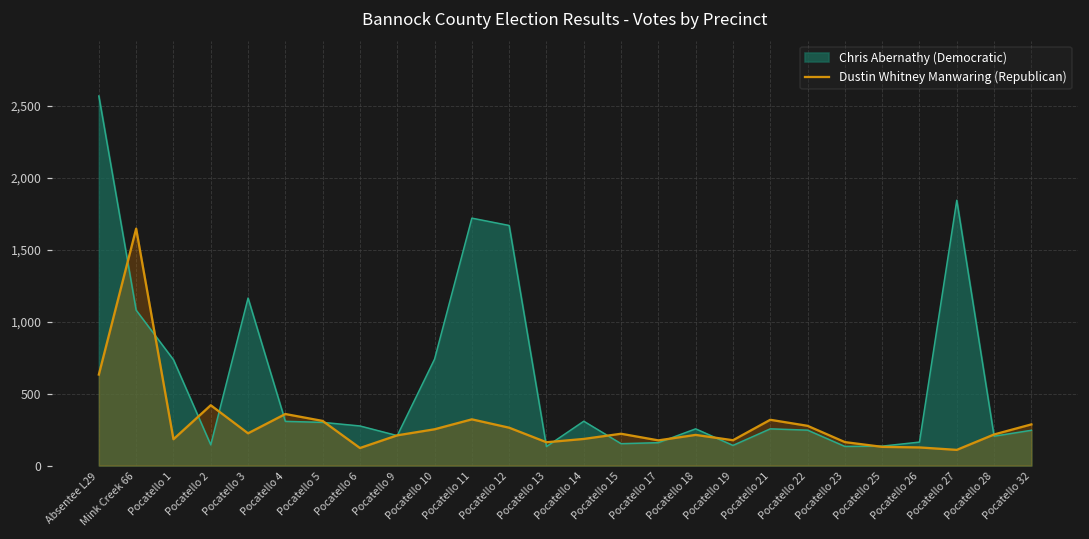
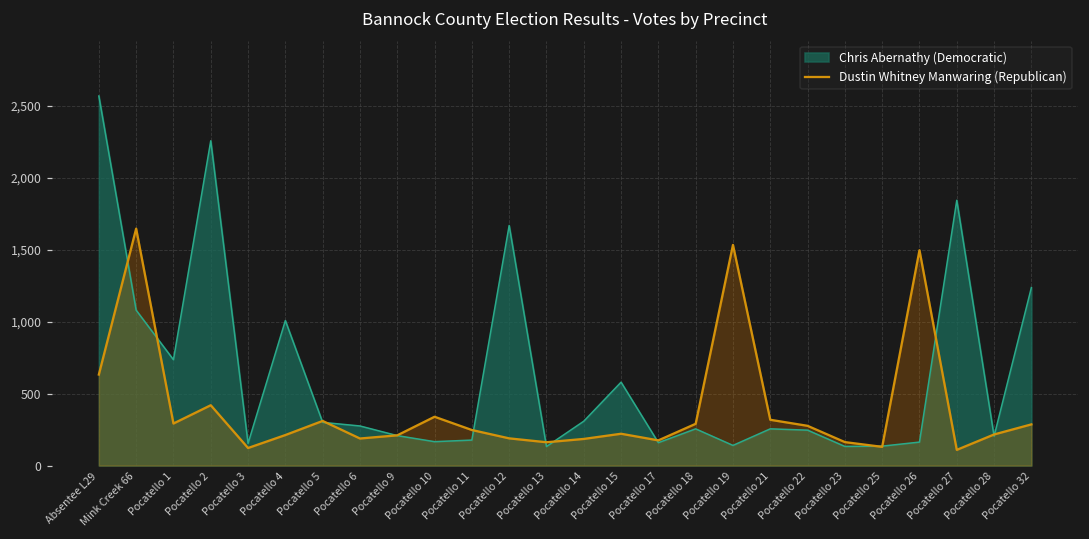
  {
    "Chris Abernathy (Democratic)": {
      "Absentee L29": "2,570",
      "Mink Creek 66": "1,080",
      "Pocatello 1": "740",
-     "Pocatello 2": "140",
-     "Pocatello 3": "1,160",
-     "Pocatello 4": "310",
+     "Pocatello 2": "2,260",
+     "Pocatello 3": "150",
+     "Pocatello 4": "1,010",
      "Pocatello 6": "280",
-     "Pocatello 10": "740",
-     "Pocatello 11": "1,720",
+     "Pocatello 10": "170",
+     "Pocatello 11": "180",
      "Pocatello 12": "1,670",
      "Pocatello 13": "130",
      "Pocatello 14": "310",
-     "Pocatello 15": "150",
+     "Pocatello 15": "580",
      "Pocatello 18": "260",
      "Pocatello 19": "140",
      "Pocatello 21": "260",
      "Pocatello 22": "250",
      "Pocatello 23": "130",
      "Pocatello 26": "160",
      "Pocatello 27": "1,840",
-     "Pocatello 32": "250"
+     "Pocatello 32": "1,240"
    },
    "Dustin Whitney Manwaring (Republican)": {
      "Absentee L29": "630",
      "Mink Creek 66": "1,650",
-     "Pocatello 1": "180",
+     "Pocatello 1": "290",
      "Pocatello 2": "420",
-     "Pocatello 3": "220",
-     "Pocatello 4": "360",
-     "Pocatello 6": "120",
-     "Pocatello 10": "250",
-     "Pocatello 11": "320",
-     "Pocatello 12": "260",
+     "Pocatello 3": "120",
+     "Pocatello 4": "210",
+     "Pocatello 6": "190",
+     "Pocatello 10": "340",
+     "Pocatello 11": "250",
+     "Pocatello 12": "190",
      "Pocatello 13": "160",
      "Pocatello 14": "190",
      "Pocatello 15": "220",
-     "Pocatello 18": "210",
-     "Pocatello 19": "180",
+     "Pocatello 18": "290",
+     "Pocatello 19": "1,530",
      "Pocatello 21": "320",
      "Pocatello 22": "280",
      "Pocatello 23": "160",
-     "Pocatello 26": "130",
+     "Pocatello 26": "1,500",
      "Pocatello 27": "110",
      "Pocatello 32": "290"
    }
  }
